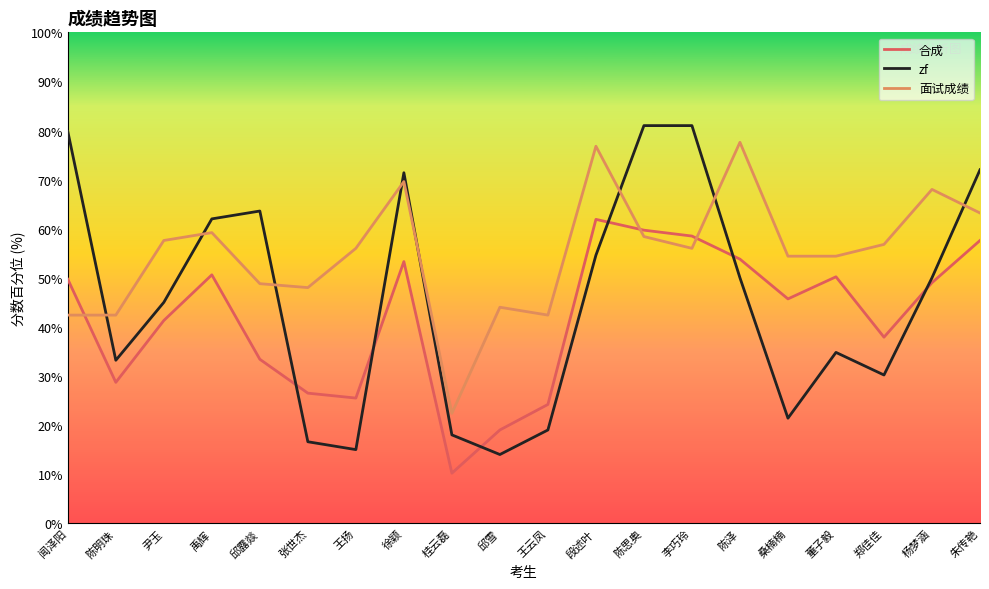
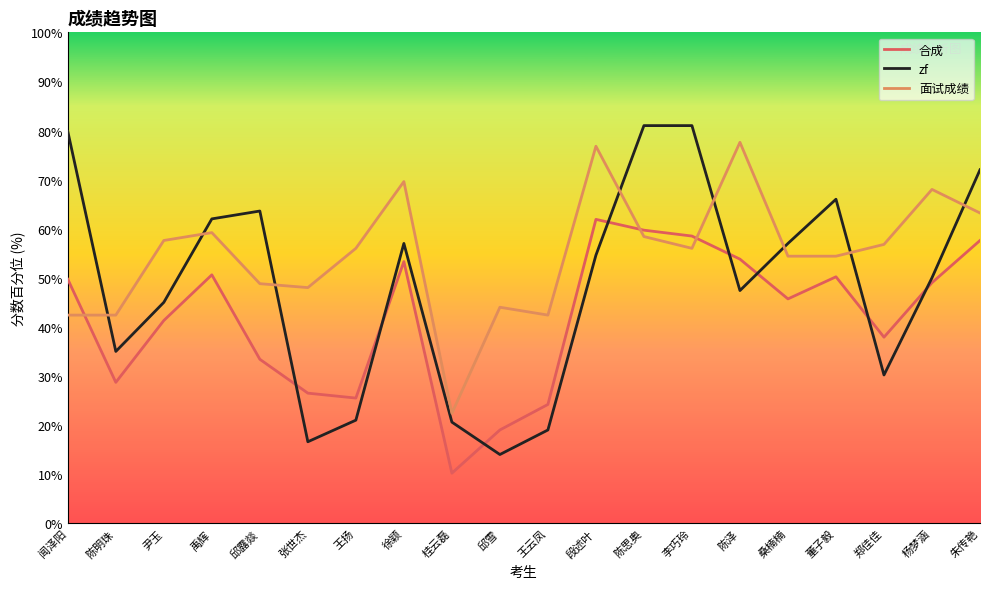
  {
    "zf": {
      "闻泽阳": "80%",
-     "陈明珠": "33%",
+     "陈明珠": "35%",
      "尹玉": "45%",
      "禹辉": "62%",
      "邱露燚": "64%",
      "张世杰": "17%",
-     "王扬": "15%",
-     "徐颖": "71%",
-     "桂云磊": "18%",
+     "王扬": "21%",
+     "徐颖": "57%",
+     "桂云磊": "21%",
      "邱雪": "14%",
      "王云凤": "19%",
      "段述叶": "55%",
      "陈思奥": "81%",
      "李巧玲": "81%",
-     "陈泽": "50%",
-     "桑楠楠": "21%",
-     "董子毅": "35%",
+     "陈泽": "47%",
+     "桑楠楠": "57%",
+     "董子毅": "66%",
      "郑佳佳": "30%",
      "杨梦涵": "50%",
      "朱传艳": "72%"
    }
  }
